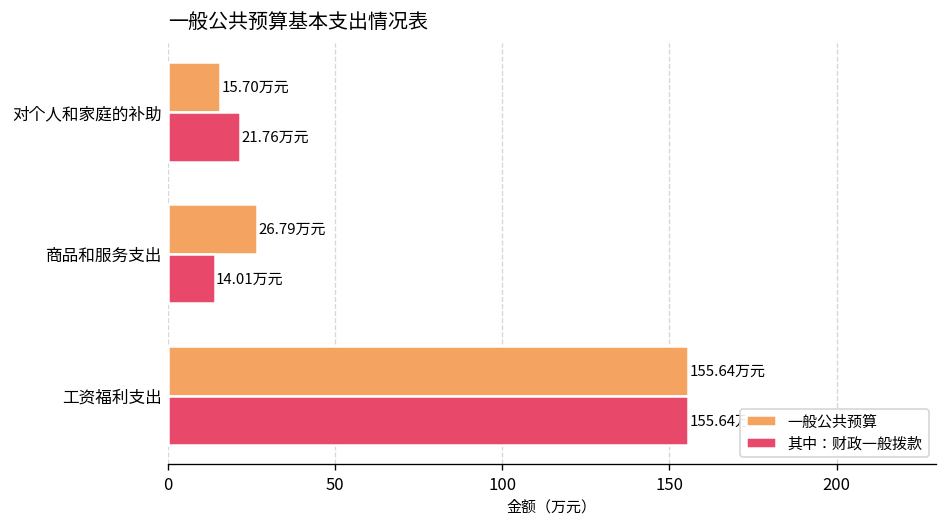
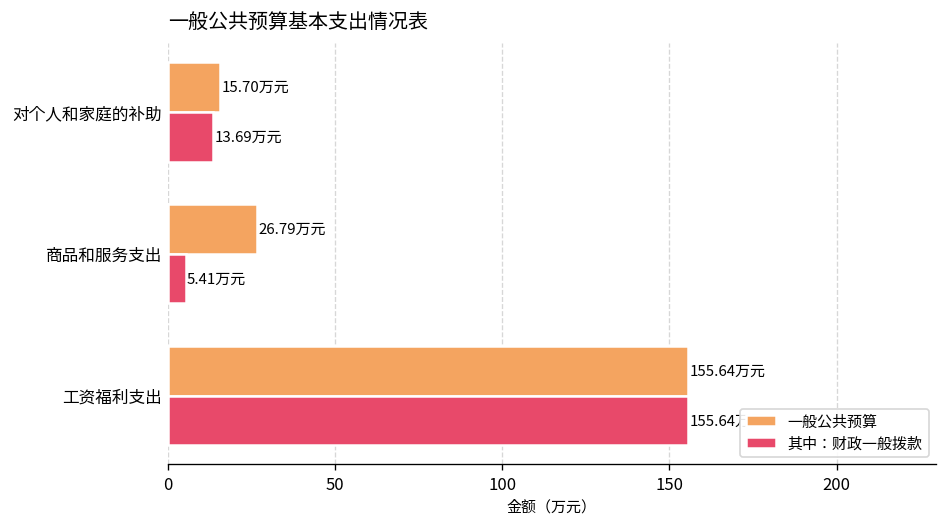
  {
    "一般公共预算": {
      "对个人和家庭的补助": 15.70,
      "商品和服务支出": 26.79,
      "工资福利支出": 155.64
    },
    "其中：财政一般拨款": {
-     "对个人和家庭的补助": 21.76,
-     "商品和服务支出": 14.01
+     "对个人和家庭的补助": 13.69,
+     "商品和服务支出": 5.41
    }
  }
